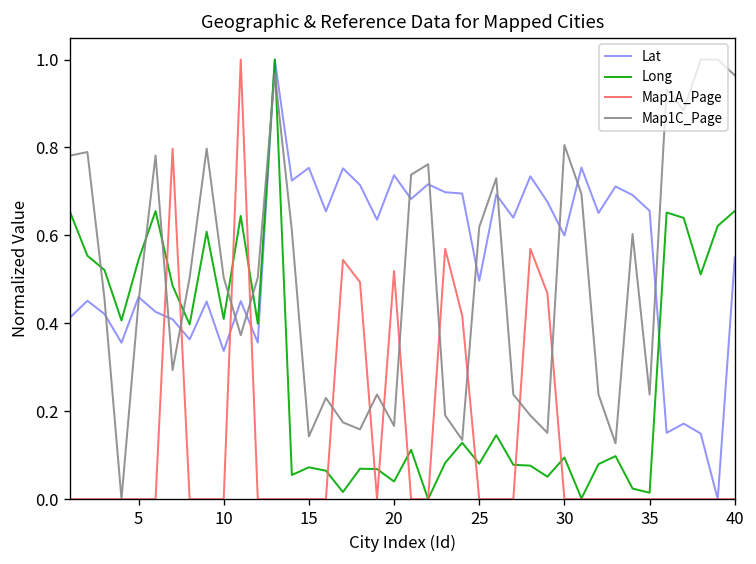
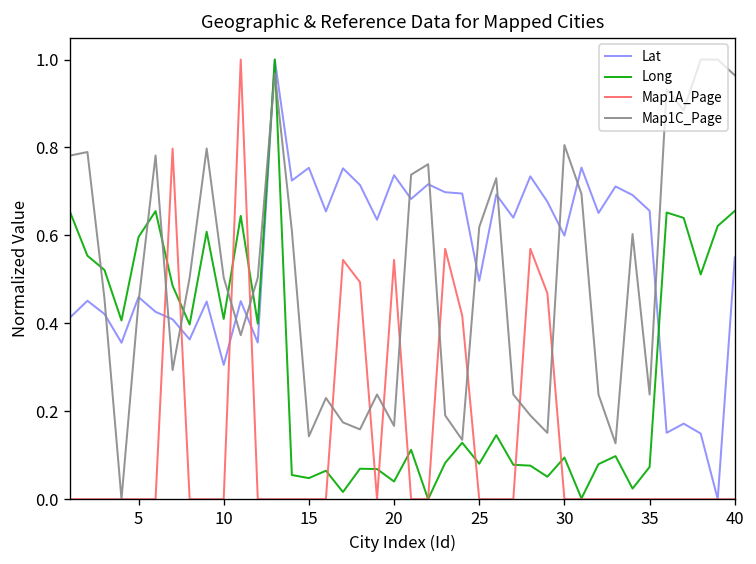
  {
    "Lat": {
      "5": 0.46,
-     "10": 0.34,
+     "10": 0.31,
      "15": 0.75,
      "20": 0.74,
      "25": 0.50,
      "30": 0.60,
      "35": 0.66,
      "40": 0.55
    },
    "Long": {
-     "5": 0.54,
+     "5": 0.60,
      "10": 0.41,
-     "15": 0.07,
+     "15": 0.05,
      "20": 0.04,
      "25": 0.08,
      "30": 0.09,
-     "35": 0.01,
+     "35": 0.07,
      "40": 0.66
    },
    "Map1A_Page": {
      "5": 0.00,
      "10": 0.00,
      "15": 0.00,
-     "20": 0.52,
+     "20": 0.54,
      "25": 0.00,
      "30": 0.00,
      "35": 0.00,
      "40": 0.00
    },
    "Map1C_Page": {
      "5": 0.45,
      "10": 0.50,
      "15": 0.14,
      "20": 0.17,
      "25": 0.62,
      "30": 0.81,
      "35": 0.24,
      "40": 0.96
    }
  }
